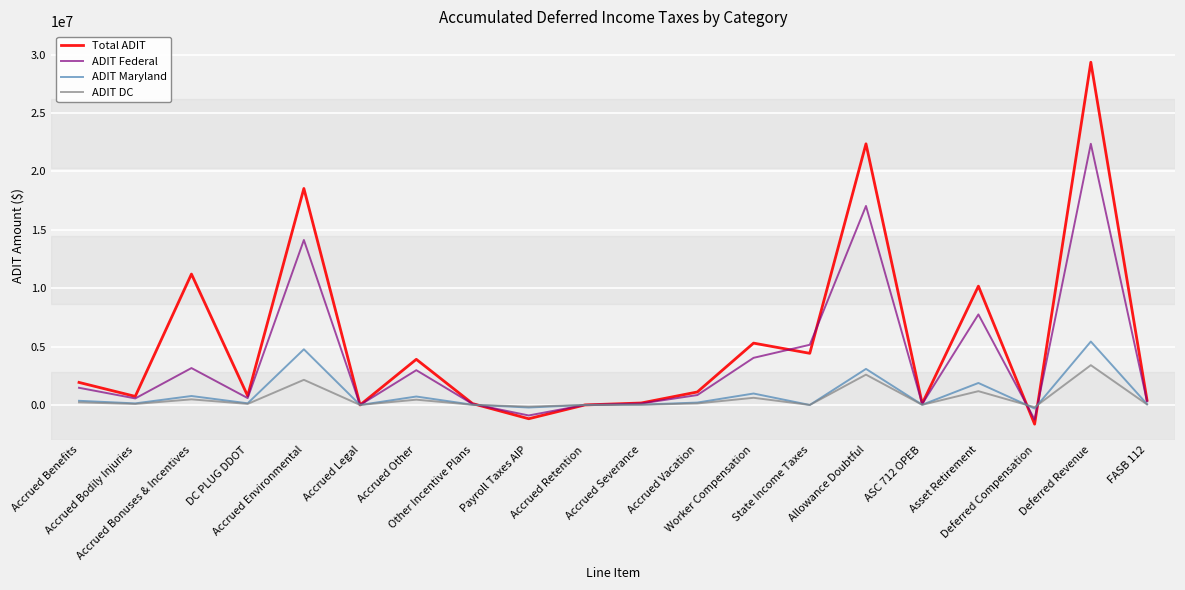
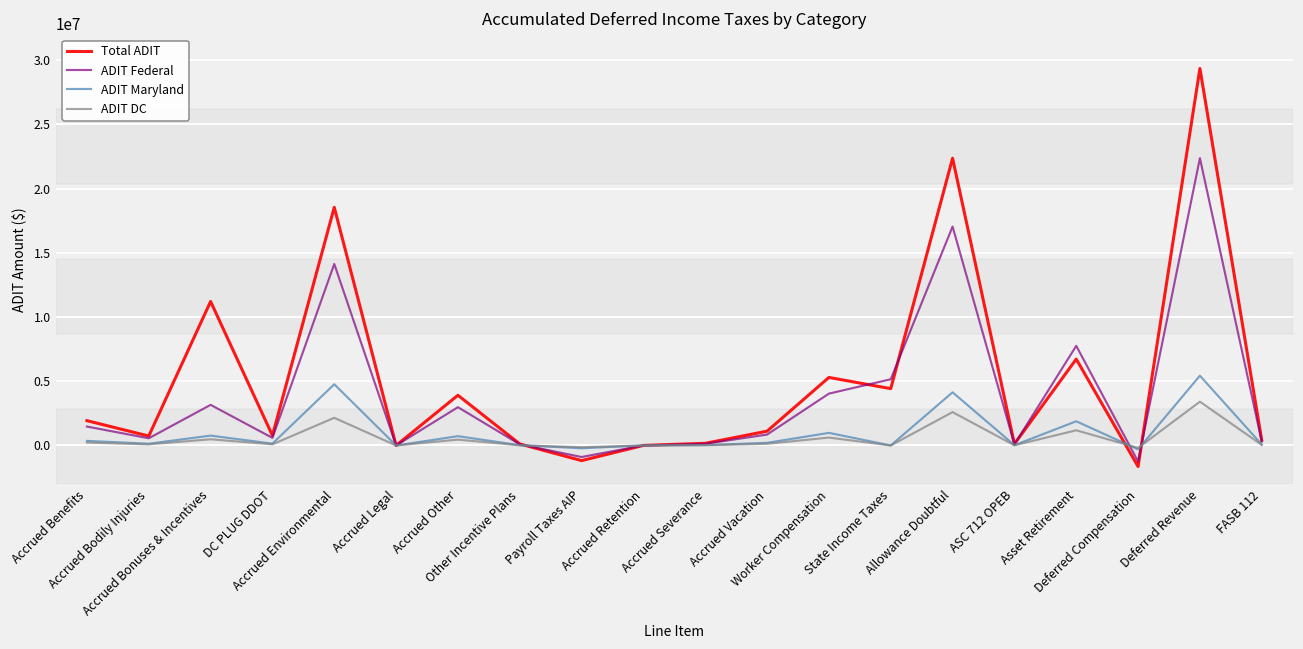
  {
    "Total ADIT": {
      "Accrued Benefits": 1900000,
      "Accrued Bonuses & Incentives": 11200000,
      "Accrued Environmental": 18500000,
      "Accrued Other": 3900000,
      "Payroll Taxes AIP": -1200000,
      "Accrued Vacation": 1100000,
      "Worker Compensation": 5300000,
      "State Income Taxes": 4400000,
      "Allowance Doubtful": 22400000,
-     "Asset Retirement": 10200000,
+     "Asset Retirement": 6700000,
      "Deferred Compensation": -1600000,
      "Deferred Revenue": 29400000
    },
    "ADIT Federal": {
      "Accrued Benefits": 1500000,
      "Accrued Bonuses & Incentives": 3200000,
      "Accrued Environmental": 14100000,
      "Accrued Other": 3000000,
      "Payroll Taxes AIP": -900000,
      "Accrued Vacation": 800000,
      "Worker Compensation": 4000000,
      "State Income Taxes": 5200000,
      "Allowance Doubtful": 17000000,
      "Asset Retirement": 7800000,
      "Deferred Compensation": -1300000,
      "Deferred Revenue": 22400000
    },
    "ADIT Maryland": {
      "Accrued Bonuses & Incentives": 800000,
      "Accrued Environmental": 4800000,
      "Accrued Other": 700000,
      "Worker Compensation": 1000000,
-     "Allowance Doubtful": 3100000,
+     "Allowance Doubtful": 4100000,
      "Asset Retirement": 1900000,
      "Deferred Revenue": 5400000
    },
    "ADIT DC": {
      "Accrued Bonuses & Incentives": 500000,
      "Accrued Environmental": 2200000,
      "Accrued Other": 500000,
      "Worker Compensation": 600000,
      "Allowance Doubtful": 2600000,
      "Asset Retirement": 1200000,
      "Deferred Revenue": 3400000
    }
  }
